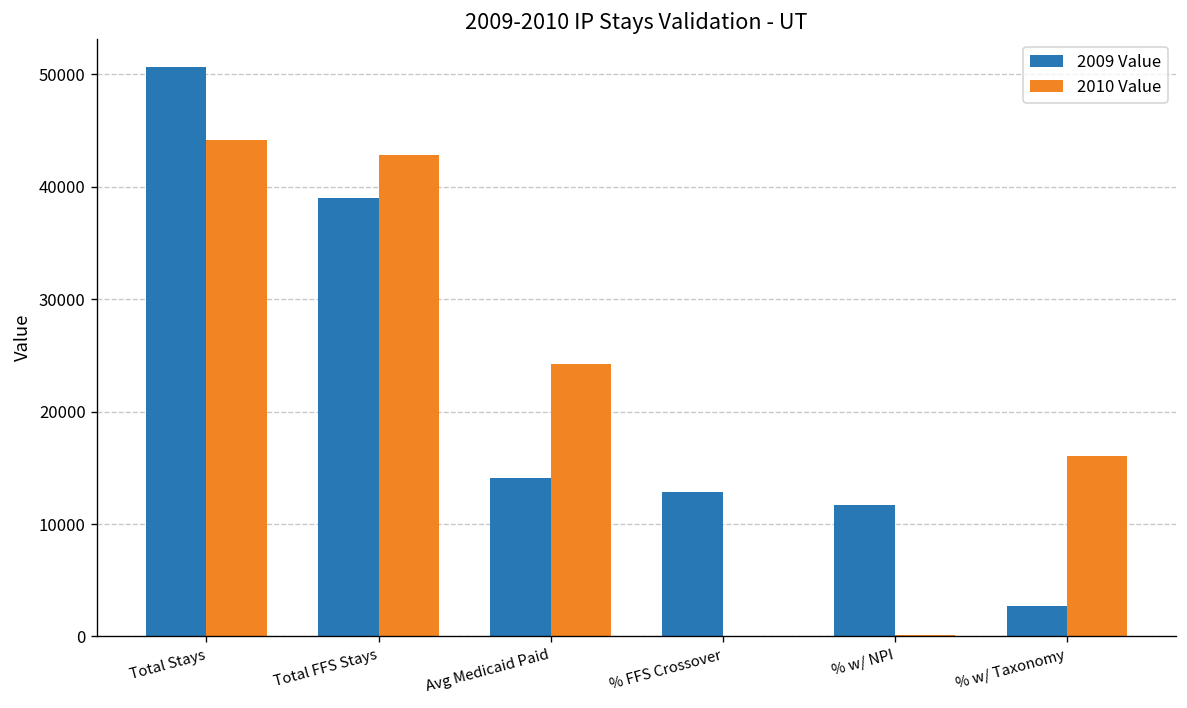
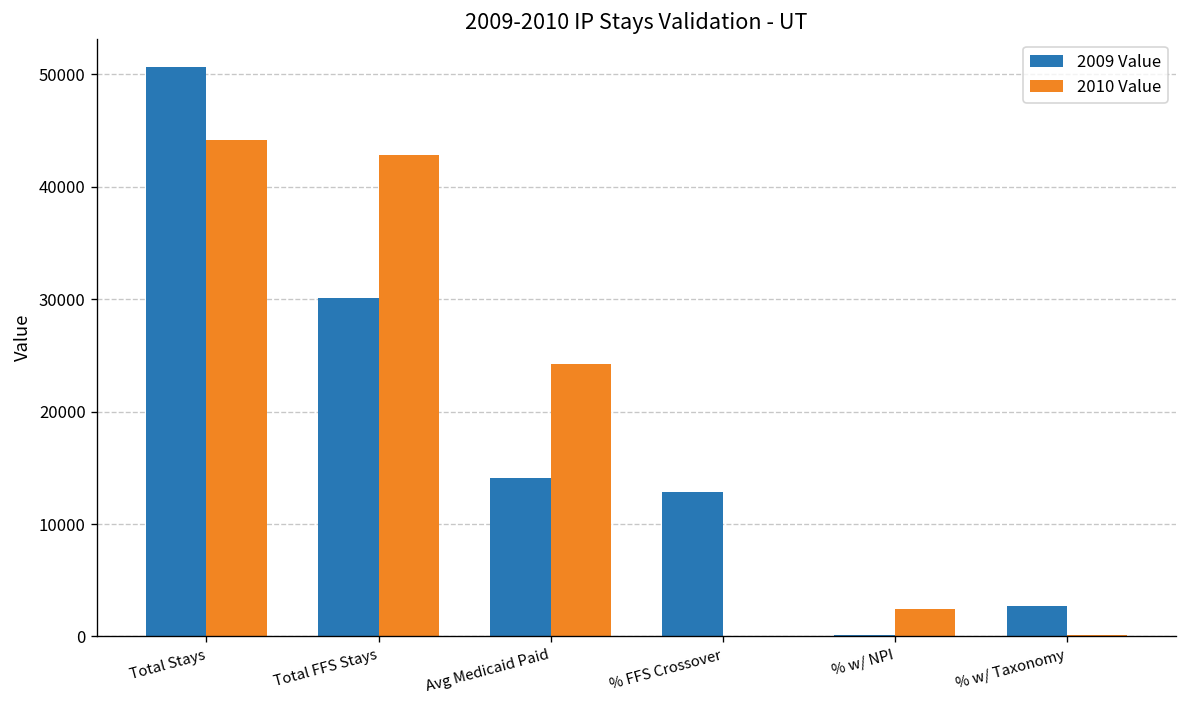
  {
    "2009 Value": {
      "Total Stays": 51000,
-     "Total FFS Stays": 39000,
+     "Total FFS Stays": 30000,
      "Avg Medicaid Paid": 14000,
      "% FFS Crossover": 13000,
-     "% w/ NPI": 12000,
+     "% w/ NPI": 0,
      "% w/ Taxonomy": 3000
    },
    "2010 Value": {
      "Total Stays": 44000,
      "Total FFS Stays": 43000,
      "Avg Medicaid Paid": 24000,
-     "% w/ NPI": 0,
-     "% w/ Taxonomy": 16000
+     "% w/ NPI": 2000,
+     "% w/ Taxonomy": 0
    }
  }
